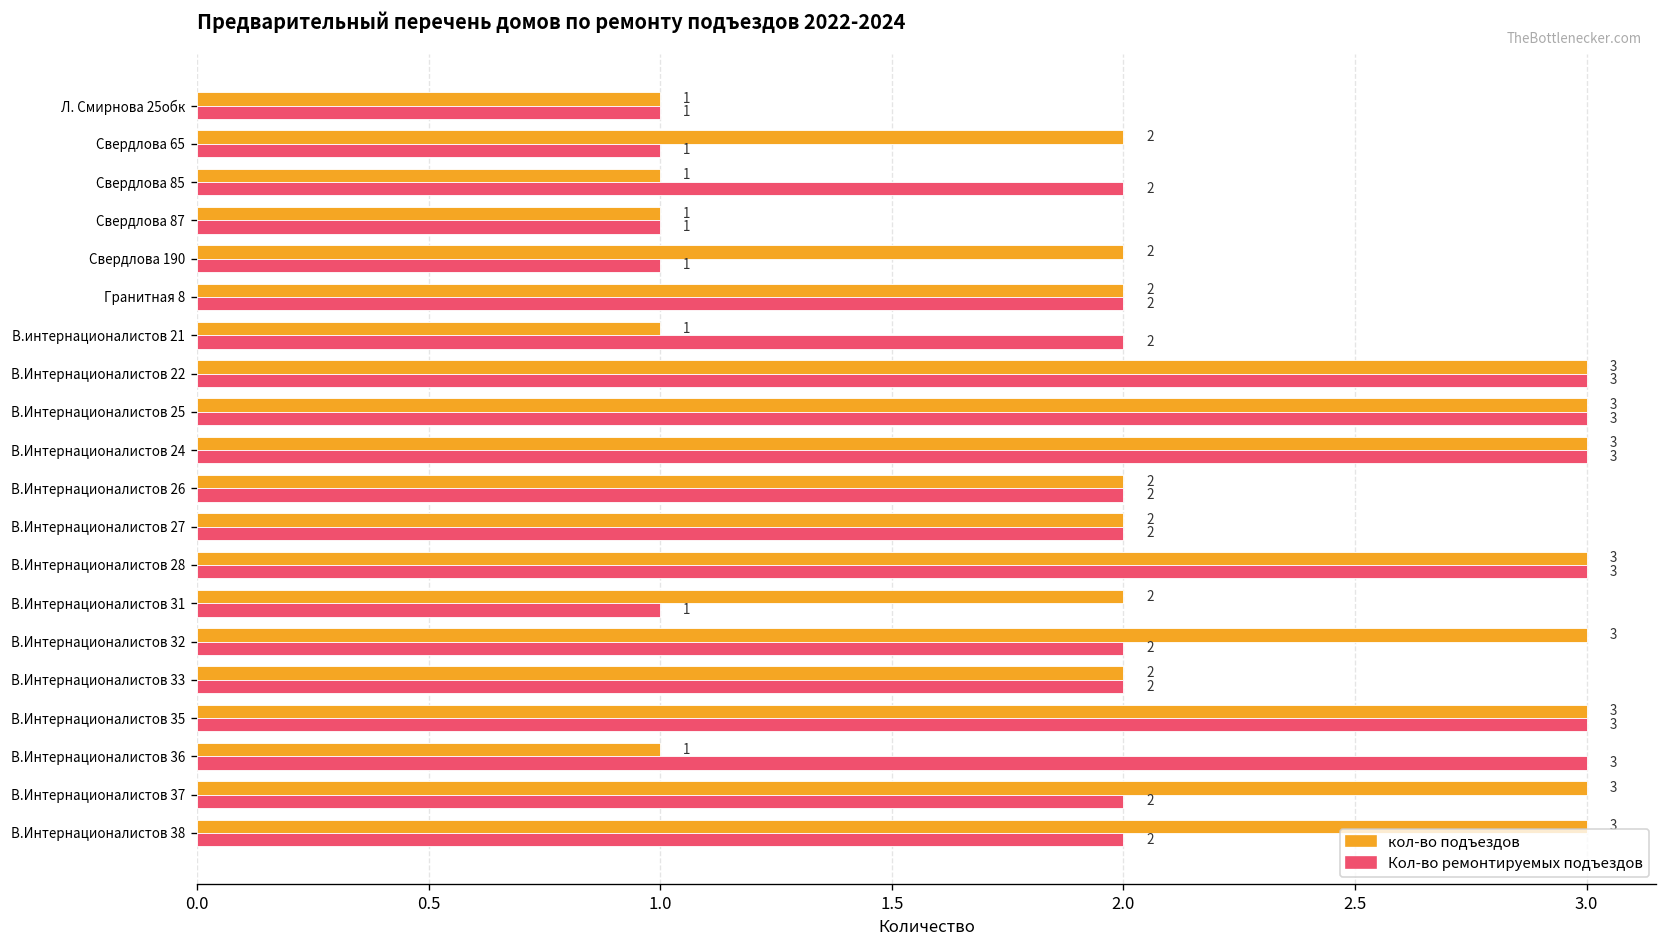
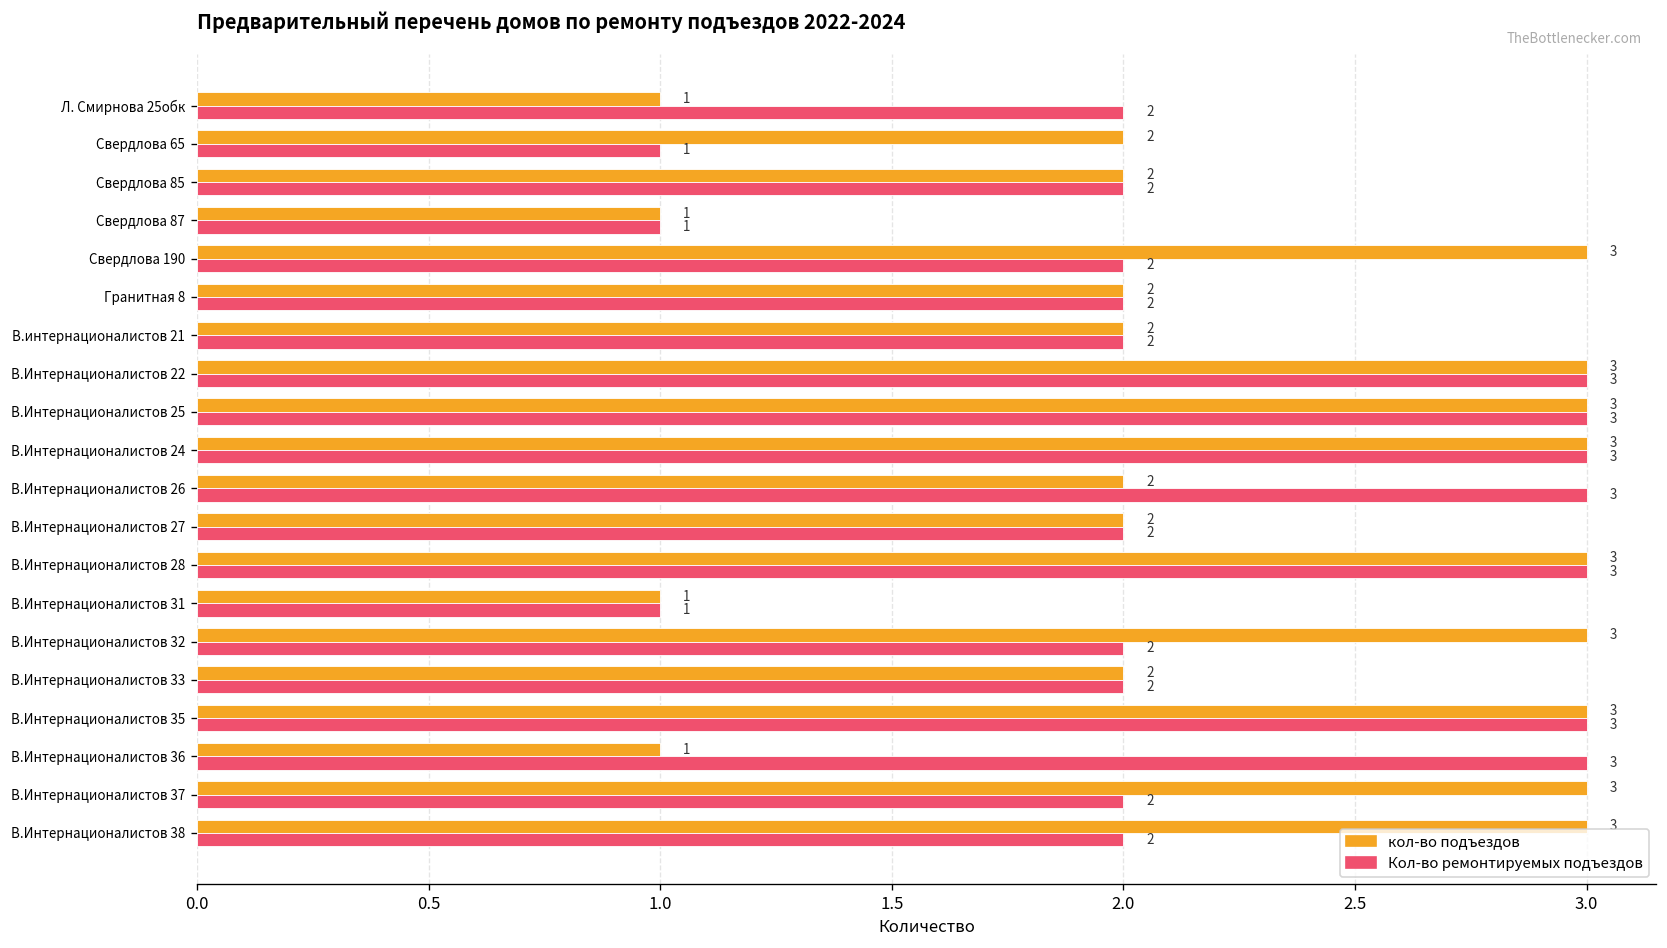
  {
    "кол-во подъездов": {
      "Л. Смирнова 25обк": 1,
      "Свердлова 65": 2,
-     "Свердлова 85": 1,
+     "Свердлова 85": 2,
      "Свердлова 87": 1,
-     "Свердлова 190": 2,
+     "Свердлова 190": 3,
      "Гранитная 8": 2,
-     "В.интернационалистов 21": 1,
+     "В.интернационалистов 21": 2,
      "В.Интернационалистов 22": 3,
      "В.Интернационалистов 25": 3,
      "В.Интернационалистов 24": 3,
      "В.Интернационалистов 26": 2,
      "В.Интернационалистов 27": 2,
      "В.Интернационалистов 28": 3,
-     "В.Интернационалистов 31": 2,
+     "В.Интернационалистов 31": 1,
      "В.Интернационалистов 32": 3,
      "В.Интернационалистов 33": 2,
      "В.Интернационалистов 35": 3,
      "В.Интернационалистов 36": 1,
      "В.Интернационалистов 37": 3
    },
    "Кол-во ремонтируемых подъездов": {
-     "Л. Смирнова 25обк": 1,
+     "Л. Смирнова 25обк": 2,
      "Свердлова 65": 1,
      "Свердлова 85": 2,
      "Свердлова 87": 1,
-     "Свердлова 190": 1,
+     "Свердлова 190": 2,
      "Гранитная 8": 2,
      "В.интернационалистов 21": 2,
      "В.Интернационалистов 22": 3,
      "В.Интернационалистов 25": 3,
      "В.Интернационалистов 24": 3,
-     "В.Интернационалистов 26": 2,
+     "В.Интернационалистов 26": 3,
      "В.Интернационалистов 27": 2,
      "В.Интернационалистов 28": 3,
      "В.Интернационалистов 31": 1,
      "В.Интернационалистов 32": 2,
      "В.Интернационалистов 33": 2,
      "В.Интернационалистов 35": 3,
      "В.Интернационалистов 36": 3,
      "В.Интернационалистов 37": 2,
      "В.Интернационалистов 38": 2
    }
  }
